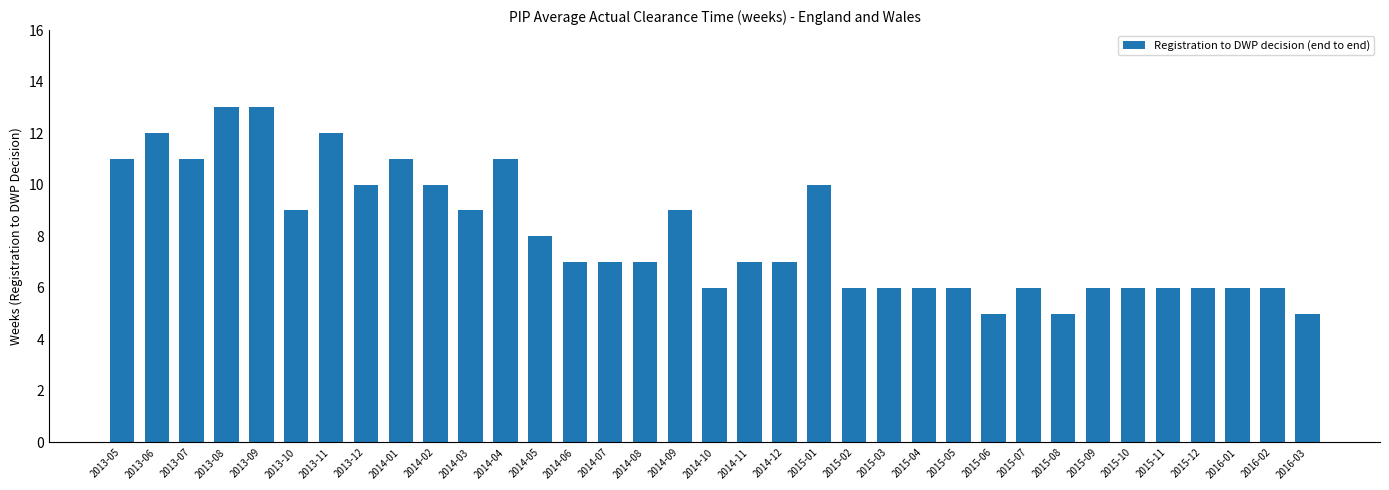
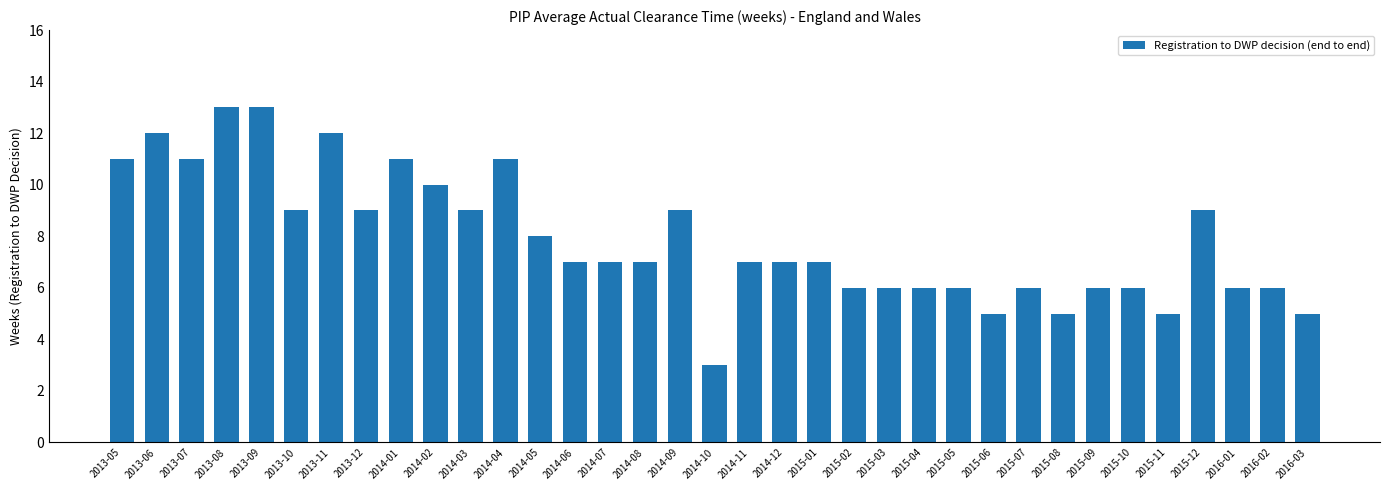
  {
    "2013-05": 11,
    "2013-06": 12,
    "2013-07": 11,
    "2013-08": 13,
    "2013-09": 13,
    "2013-10": 9,
    "2013-11": 12,
-   "2013-12": 10,
+   "2013-12": 9,
    "2014-01": 11,
    "2014-02": 10,
    "2014-03": 9,
    "2014-04": 11,
    "2014-05": 8,
    "2014-06": 7,
    "2014-07": 7,
    "2014-08": 7,
    "2014-09": 9,
-   "2014-10": 6,
+   "2014-10": 3,
    "2014-11": 7,
    "2014-12": 7,
-   "2015-01": 10,
+   "2015-01": 7,
    "2015-02": 6,
    "2015-03": 6,
    "2015-04": 6,
    "2015-05": 6,
    "2015-06": 5,
    "2015-07": 6,
    "2015-08": 5,
    "2015-09": 6,
    "2015-10": 6,
-   "2015-11": 6,
-   "2015-12": 6,
+   "2015-11": 5,
+   "2015-12": 9,
    "2016-01": 6,
    "2016-02": 6,
    "2016-03": 5
  }
